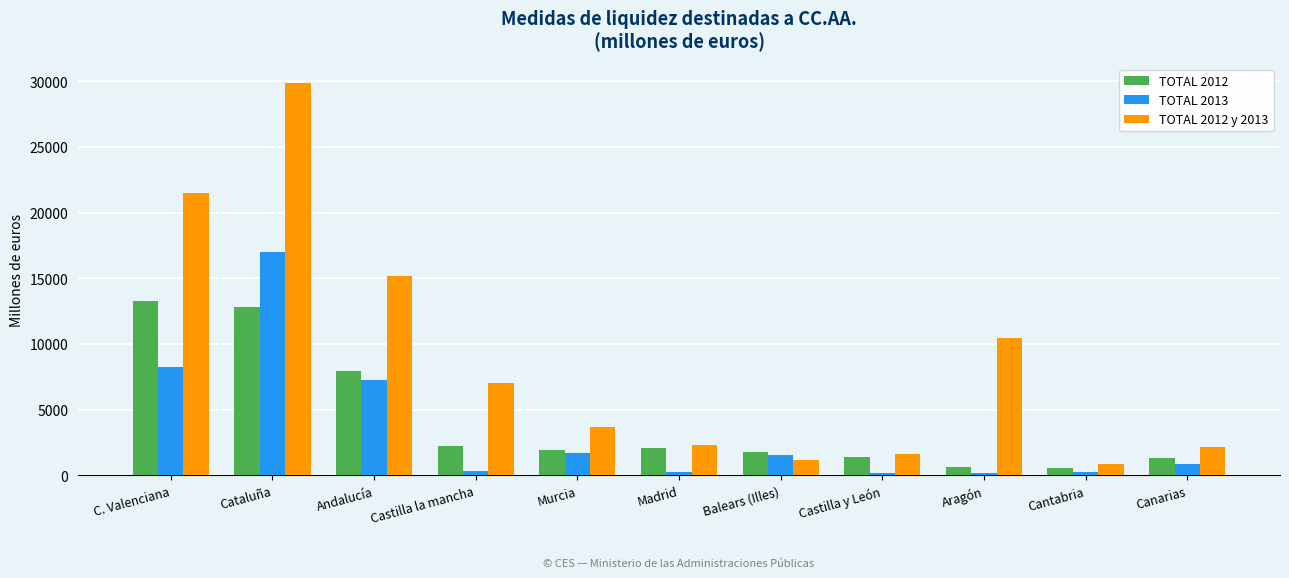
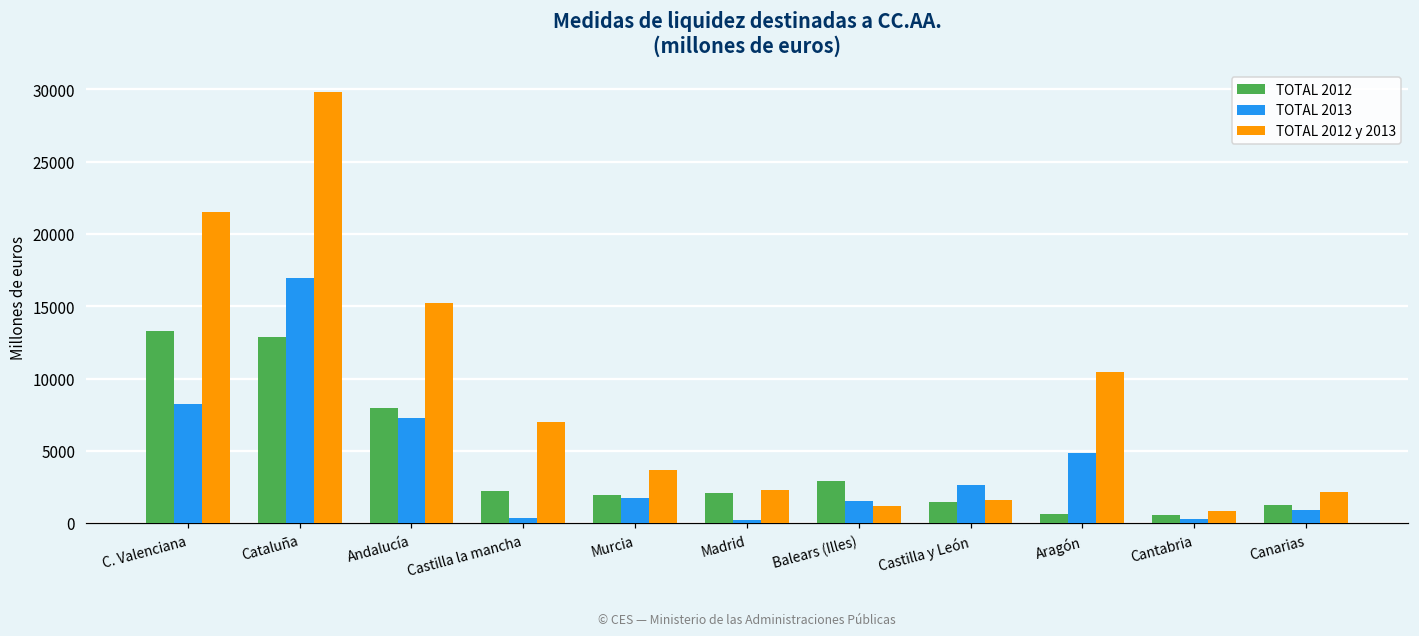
  {
    "TOTAL 2012": {
      "C. Valenciana": 13300,
      "Cataluña": 12800,
      "Andalucía": 8000,
      "Castilla la mancha": 2300,
      "Murcia": 1900,
      "Madrid": 2100,
-     "Balears (Illes)": 1800,
+     "Balears (Illes)": 2900,
      "Castilla y León": 1400,
      "Aragón": 600,
      "Cantabria": 600,
      "Canarias": 1300
    },
    "TOTAL 2013": {
      "C. Valenciana": 8200,
      "Cataluña": 17000,
      "Andalucía": 7300,
      "Castilla la mancha": 400,
      "Murcia": 1700,
      "Madrid": 200,
      "Balears (Illes)": 1500,
-     "Castilla y León": 200,
-     "Aragón": 200,
+     "Castilla y León": 2700,
+     "Aragón": 4800,
      "Cantabria": 300,
      "Canarias": 900
    },
    "TOTAL 2012 y 2013": {
      "C. Valenciana": 21500,
      "Cataluña": 29800,
      "Andalucía": 15200,
      "Castilla la mancha": 7000,
      "Murcia": 3700,
      "Madrid": 2300,
      "Balears (Illes)": 1200,
      "Castilla y León": 1600,
      "Aragón": 10500,
      "Cantabria": 900,
      "Canarias": 2200
    }
  }
